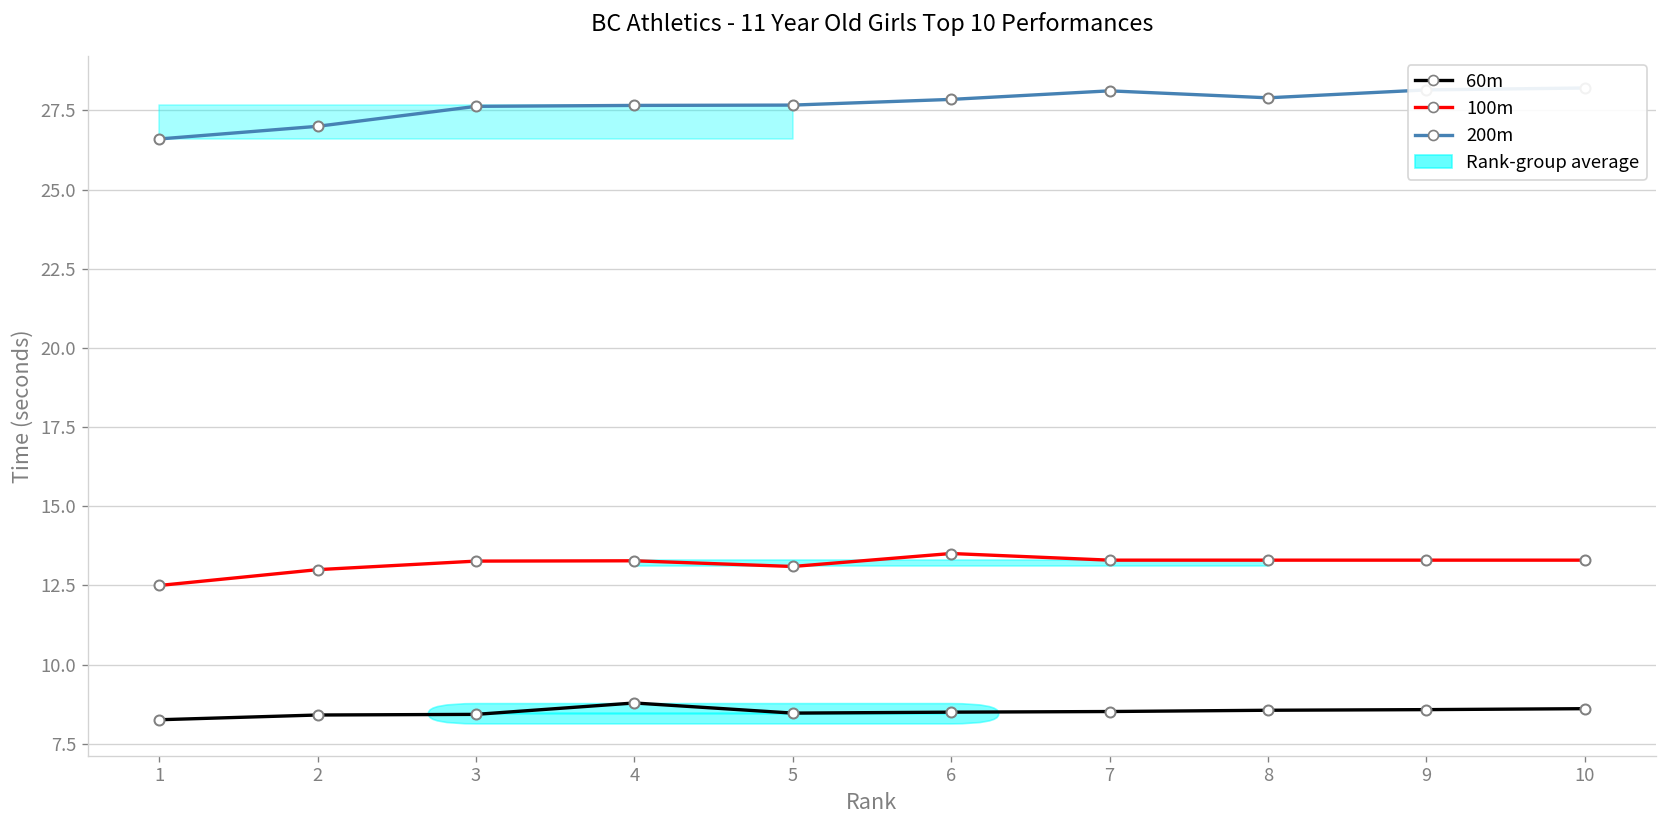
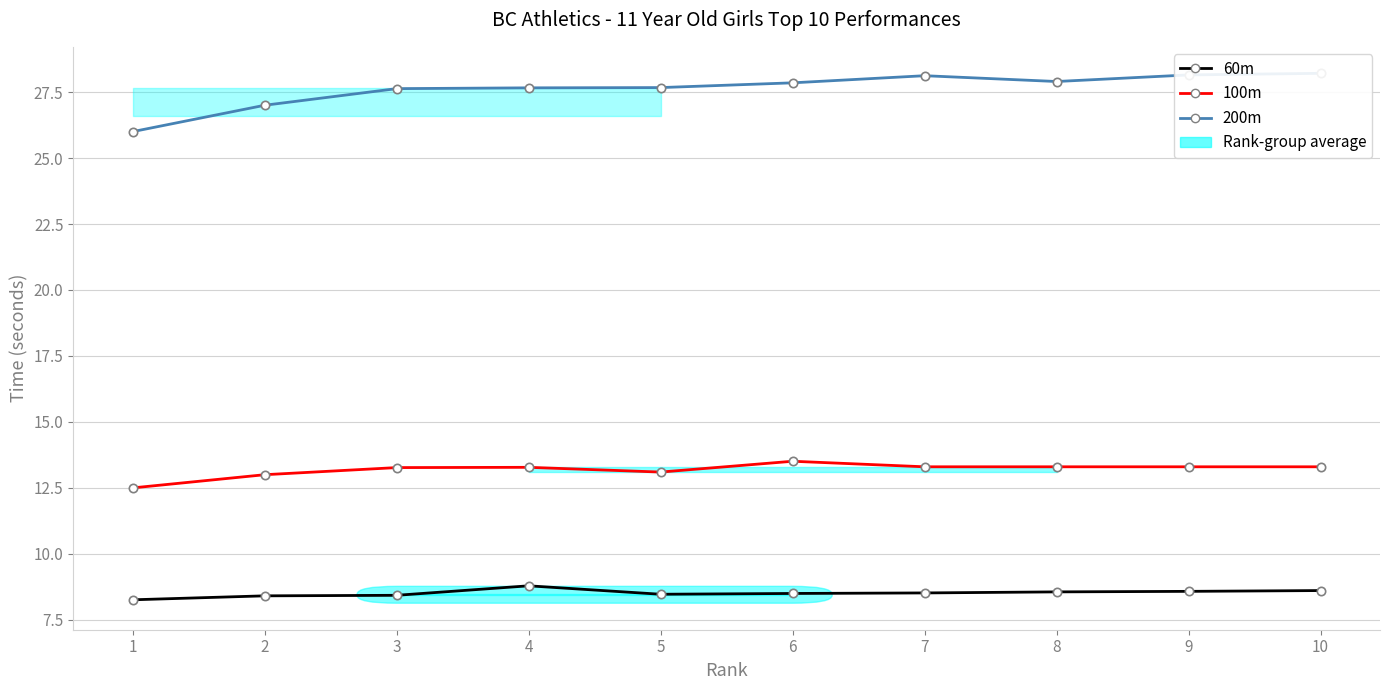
  {
    "60m": {
      "1": 8.3,
      "2": 8.4,
      "4": 8.8,
      "7": 8.5,
      "8": 8.6,
      "9": 8.6,
      "10": 8.6
    },
    "100m": {
      "1": 12.5,
      "2": 13.0,
      "3": 13.3,
      "5": 13.1,
      "6": 13.5,
      "7": 13.3,
      "9": 13.3,
      "10": 13.3
    },
    "200m": {
-     "1": 26.6,
+     "1": 26.0,
      "2": 27.0,
      "3": 27.6,
      "4": 27.7,
      "6": 27.9,
      "7": 28.1,
      "8": 27.9
    }
  }
